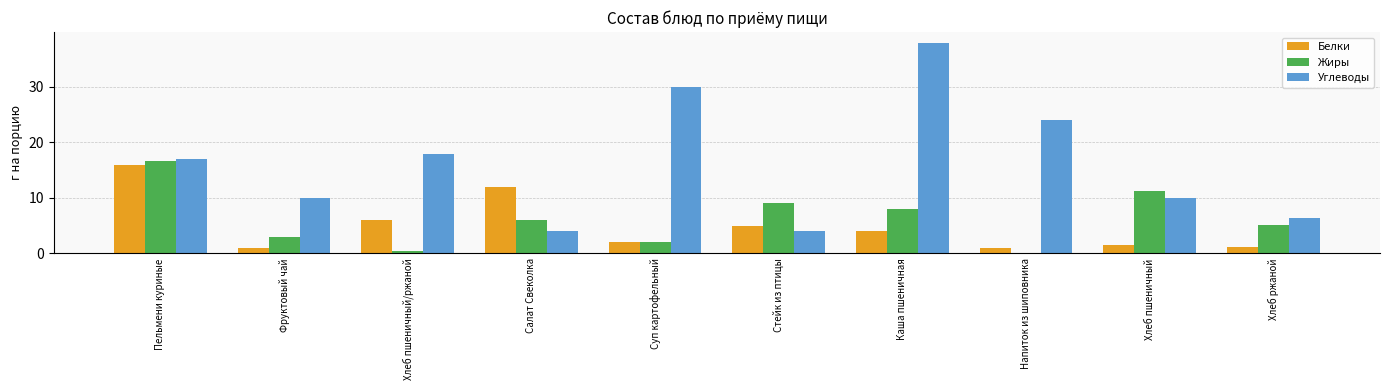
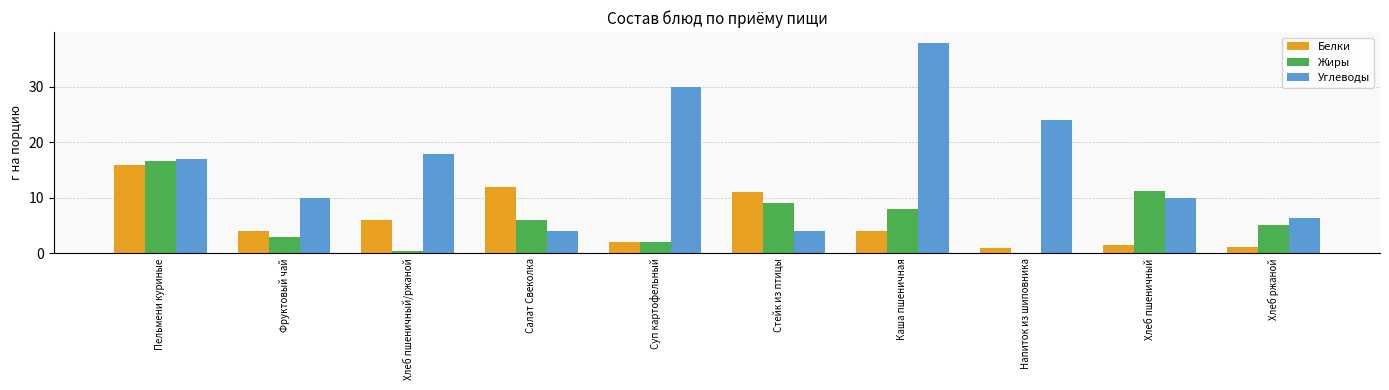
  {
    "Белки": {
      "Пельмени куриные": 16,
-     "Фруктовый чай": 1,
+     "Фруктовый чай": 4,
      "Хлеб пшеничный/ржаной": 6,
      "Салат Свеколка": 12,
      "Суп картофельный": 2,
-     "Стейк из птицы": 5,
+     "Стейк из птицы": 11,
      "Каша пшеничная": 4,
      "Напиток из шиповника": 1,
      "Хлеб пшеничный": 2,
      "Хлеб ржаной": 1
    },
    "Жиры": {
      "Пельмени куриные": 17,
      "Фруктовый чай": 3,
      "Салат Свеколка": 6,
      "Суп картофельный": 2,
      "Стейк из птицы": 9,
      "Каша пшеничная": 8,
      "Напиток из шиповника": 0,
      "Хлеб пшеничный": 11,
      "Хлеб ржаной": 5
    },
    "Углеводы": {
      "Пельмени куриные": 17,
      "Фруктовый чай": 10,
      "Хлеб пшеничный/ржаной": 18,
      "Салат Свеколка": 4,
      "Суп картофельный": 30,
      "Стейк из птицы": 4,
      "Каша пшеничная": 38,
      "Напиток из шиповника": 24,
      "Хлеб пшеничный": 10,
      "Хлеб ржаной": 6
    }
  }
